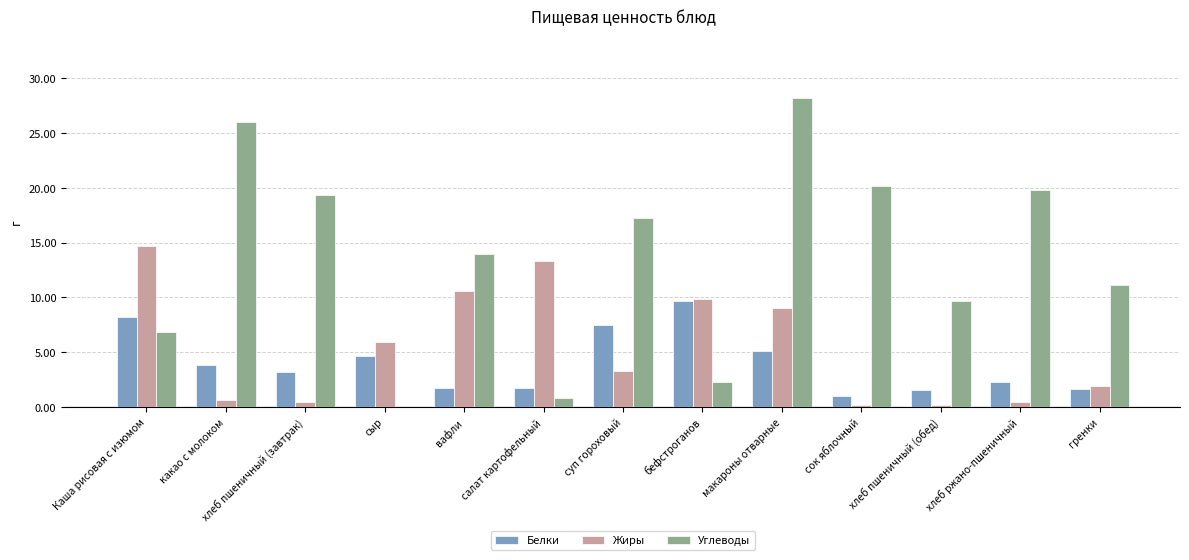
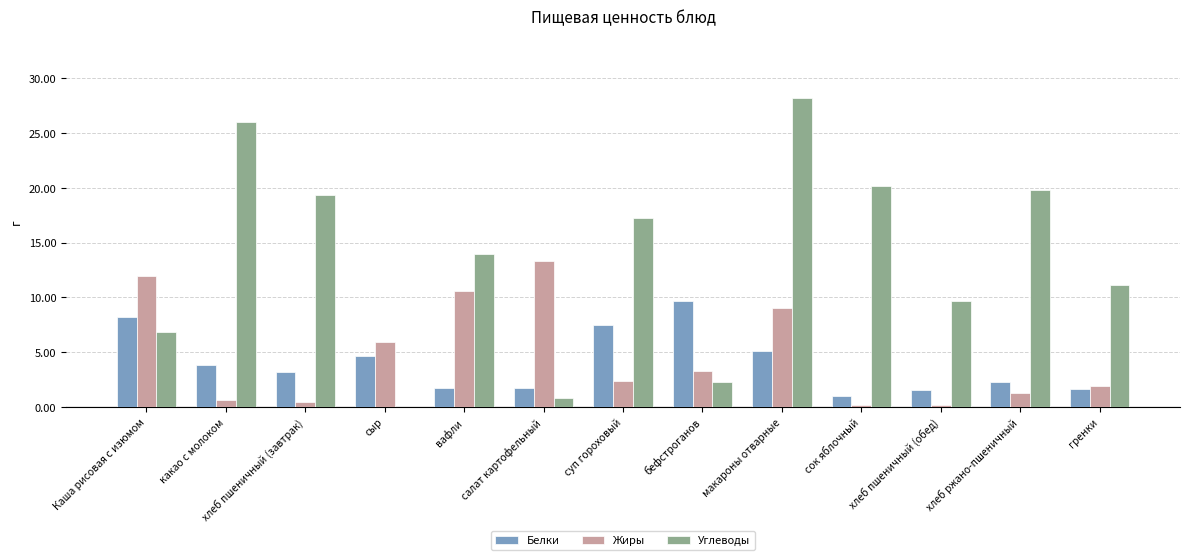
  {
    "Жиры": {
-     "Каша рисовая с изюмом": 14.7,
+     "Каша рисовая с изюмом": 11.9,
      "какао с молоком": 0.7,
      "хлеб пшеничный (завтрак)": 0.4,
      "сыр": 5.9,
      "вафли": 10.6,
      "салат картофельный": 13.3,
-     "суп гороховый": 3.3,
-     "бефстроганов": 9.9,
+     "суп гороховый": 2.4,
+     "бефстроганов": 3.3,
      "макароны отварные": 9.0,
-     "хлеб ржано-пшеничный": 0.4,
+     "хлеб ржано-пшеничный": 1.3,
      "гренки": 1.9
    }
  }
